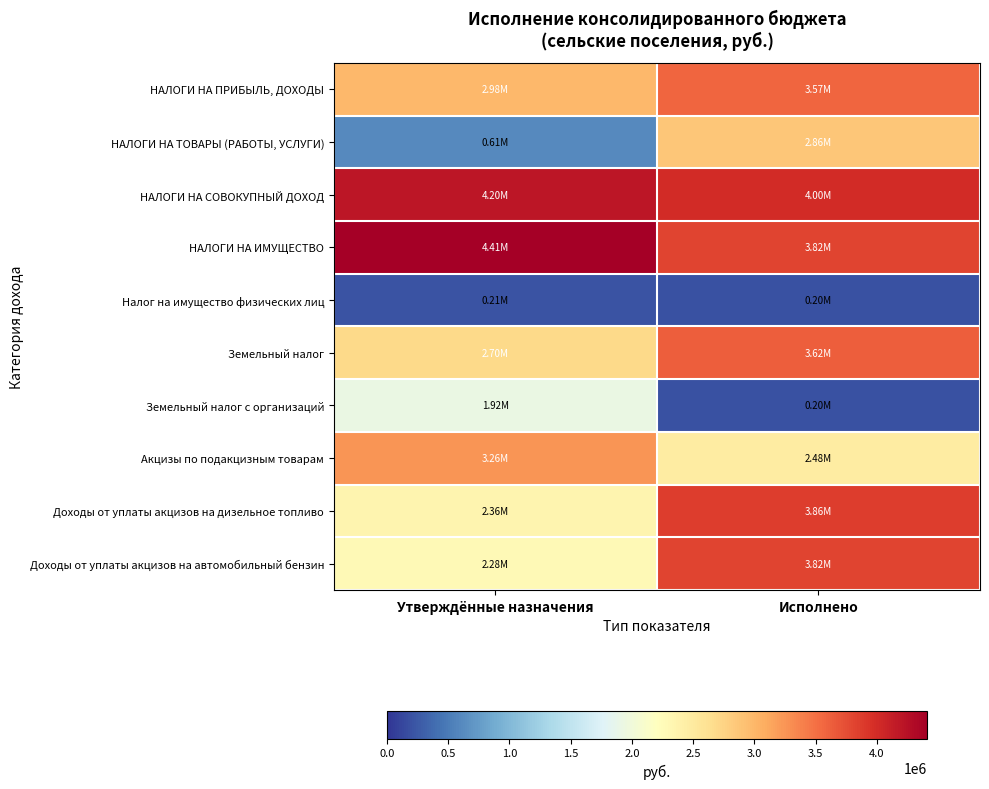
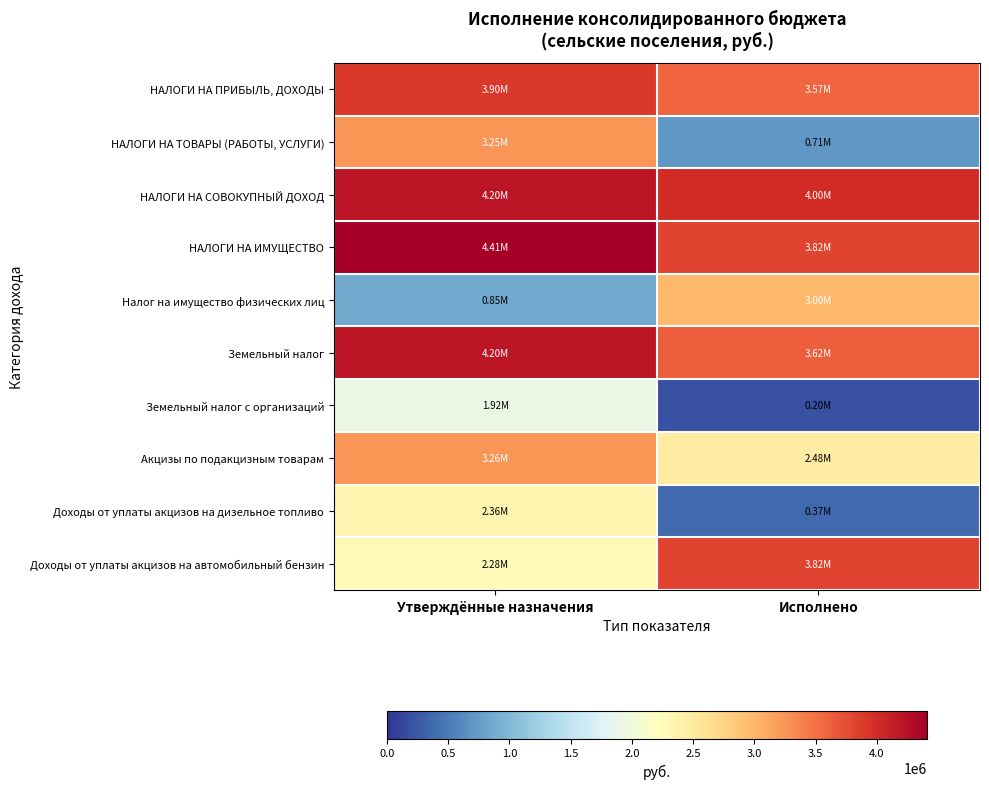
  {
    "НАЛОГИ НА ПРИБЫЛЬ, ДОХОДЫ": {
-     "Утверждённые назначения": "2.98M",
+     "Утверждённые назначения": "3.90M",
      "Исполнено": "3.57M"
    },
    "НАЛОГИ НА ТОВАРЫ (РАБОТЫ, УСЛУГИ)": {
-     "Утверждённые назначения": "0.61M",
-     "Исполнено": "2.86M"
+     "Утверждённые назначения": "3.25M",
+     "Исполнено": "0.71M"
    },
    "НАЛОГИ НА СОВОКУПНЫЙ ДОХОД": {
      "Утверждённые назначения": "4.20M",
      "Исполнено": "4.00M"
    },
    "НАЛОГИ НА ИМУЩЕСТВО": {
      "Утверждённые назначения": "4.41M",
      "Исполнено": "3.82M"
    },
    "Налог на имущество физических лиц": {
-     "Утверждённые назначения": "0.21M",
-     "Исполнено": "0.20M"
+     "Утверждённые назначения": "0.85M",
+     "Исполнено": "3.00M"
    },
    "Земельный налог": {
-     "Утверждённые назначения": "2.70M",
+     "Утверждённые назначения": "4.20M",
      "Исполнено": "3.62M"
    },
    "Земельный налог с организаций": {
      "Утверждённые назначения": "1.92M",
      "Исполнено": "0.20M"
    },
    "Акцизы по подакцизным товарам": {
      "Утверждённые назначения": "3.26M",
      "Исполнено": "2.48M"
    },
    "Доходы от уплаты акцизов на дизельное топливо": {
      "Утверждённые назначения": "2.36M",
-     "Исполнено": "3.86M"
+     "Исполнено": "0.37M"
    },
    "Доходы от уплаты акцизов на автомобильный бензин": {
      "Утверждённые назначения": "2.28M",
      "Исполнено": "3.82M"
    }
  }
